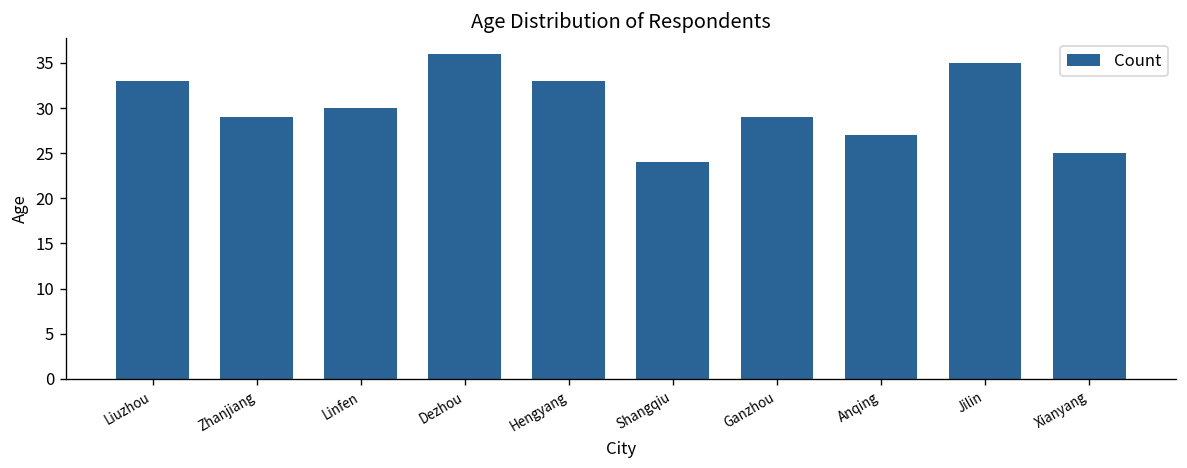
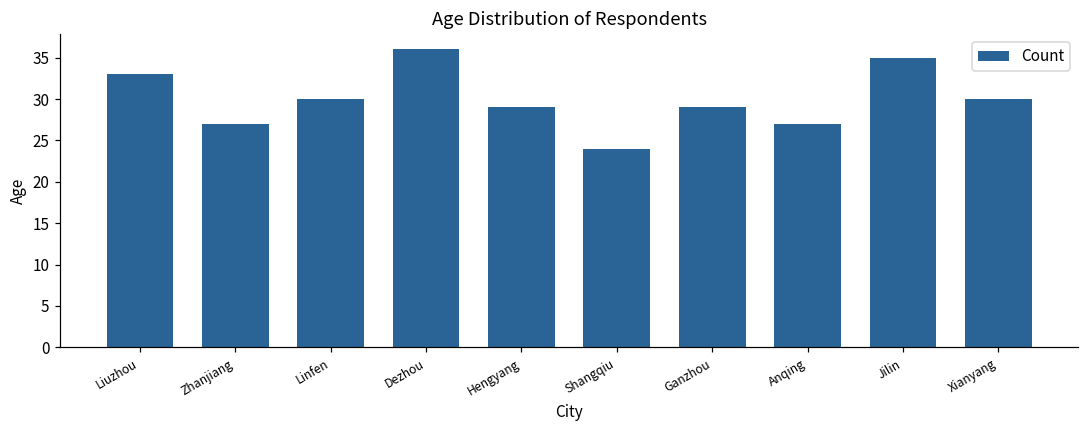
  {
    "Liuzhou": 33,
-   "Zhanjiang": 29,
+   "Zhanjiang": 27,
    "Linfen": 30,
    "Dezhou": 36,
-   "Hengyang": 33,
+   "Hengyang": 29,
    "Shangqiu": 24,
    "Ganzhou": 29,
    "Anqing": 27,
    "Jilin": 35,
-   "Xianyang": 25
+   "Xianyang": 30
  }
